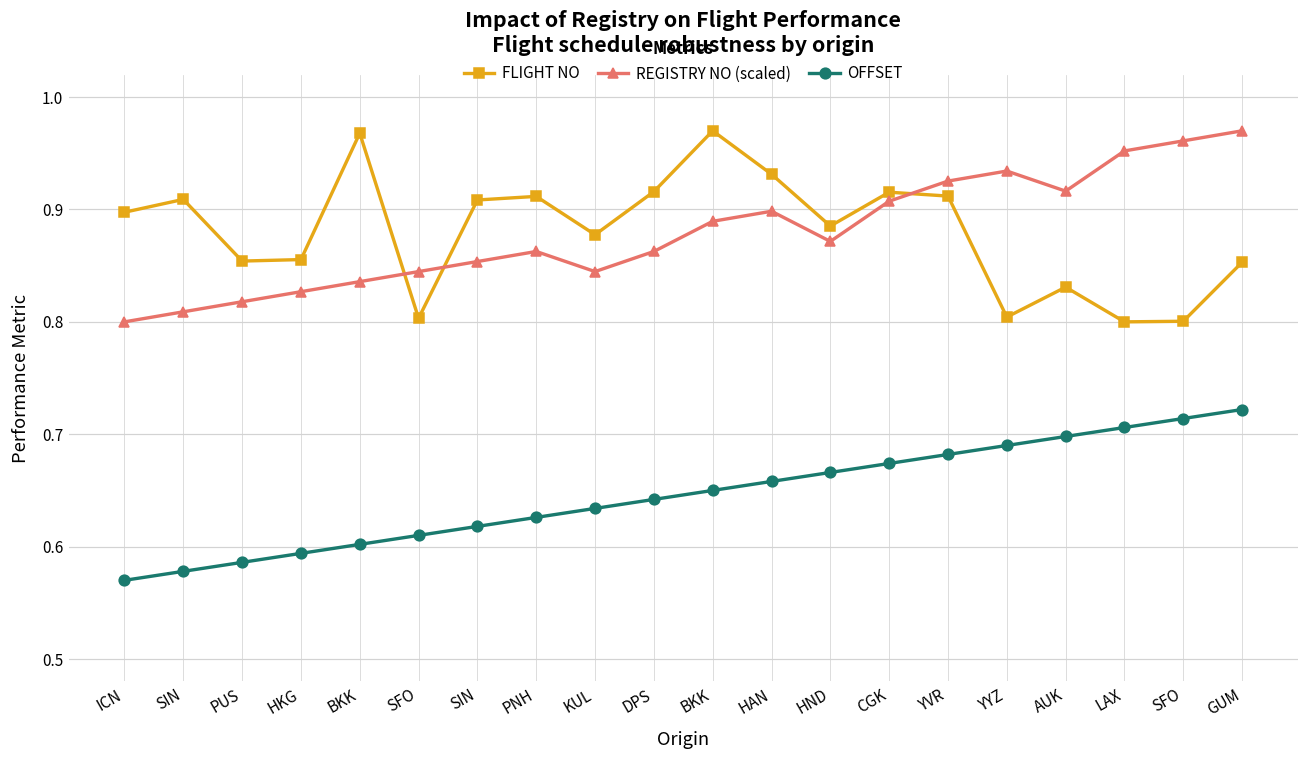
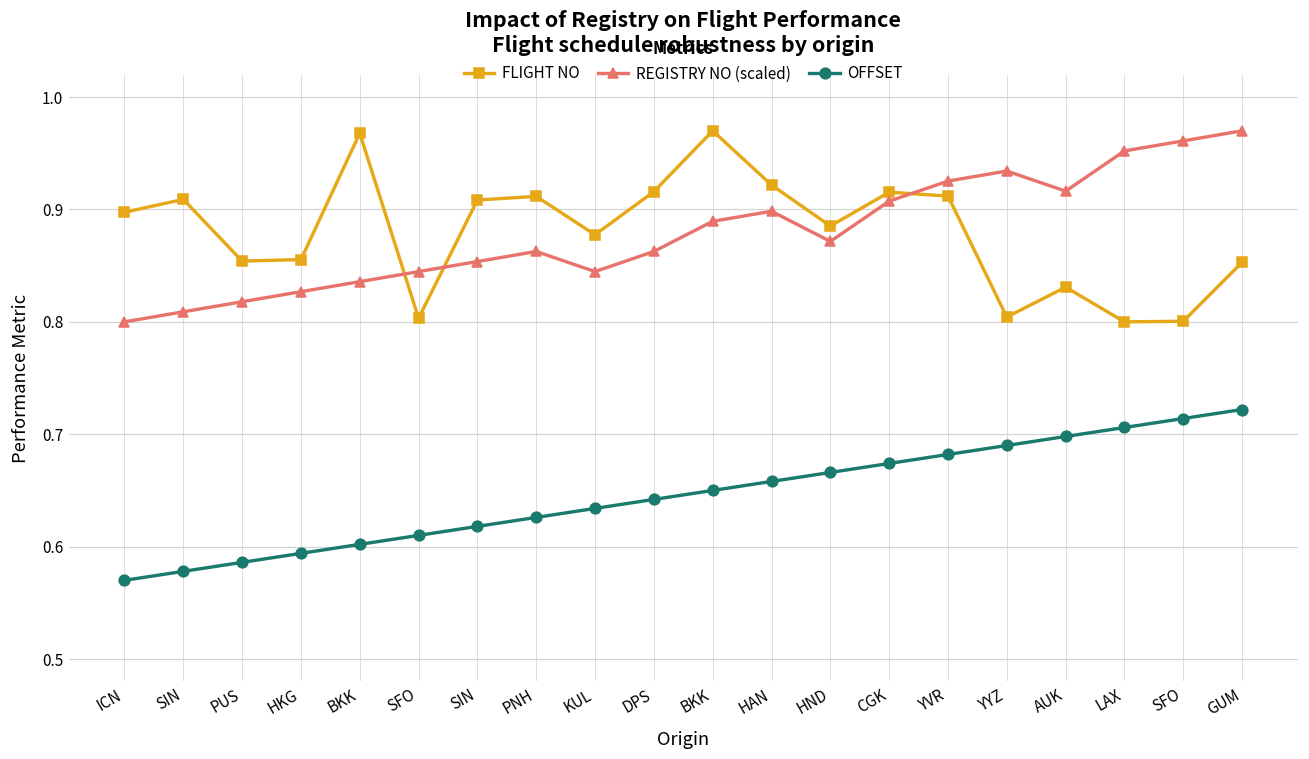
  {
    "FLIGHT NO": {
      "ICN": 0.898,
      "PUS": 0.854,
      "HKG": 0.855,
      "PNH": 0.912,
      "KUL": 0.878,
      "DPS": 0.916,
-     "HAN": 0.931,
+     "HAN": 0.922,
      "HND": 0.885,
      "CGK": 0.915,
      "YVR": 0.912,
      "YYZ": 0.804,
      "AUK": 0.831,
      "LAX": 0.800,
      "GUM": 0.853
    },
    "REGISTRY NO (scaled)": {
      "ICN": 0.800,
      "PUS": 0.818,
      "HKG": 0.827,
      "PNH": 0.863,
      "KUL": 0.845,
      "DPS": 0.863,
      "HAN": 0.898,
      "HND": 0.872,
      "CGK": 0.907,
      "YVR": 0.925,
      "YYZ": 0.934,
      "AUK": 0.916,
      "LAX": 0.952,
      "GUM": 0.970
    },
    "OFFSET": {
      "ICN": 0.570,
      "PUS": 0.586,
      "HKG": 0.594,
      "PNH": 0.626,
      "KUL": 0.634,
      "DPS": 0.642,
      "HAN": 0.658,
      "HND": 0.666,
      "CGK": 0.674,
      "YVR": 0.682,
      "YYZ": 0.690,
      "AUK": 0.698,
      "LAX": 0.706,
      "GUM": 0.722
    }
  }
